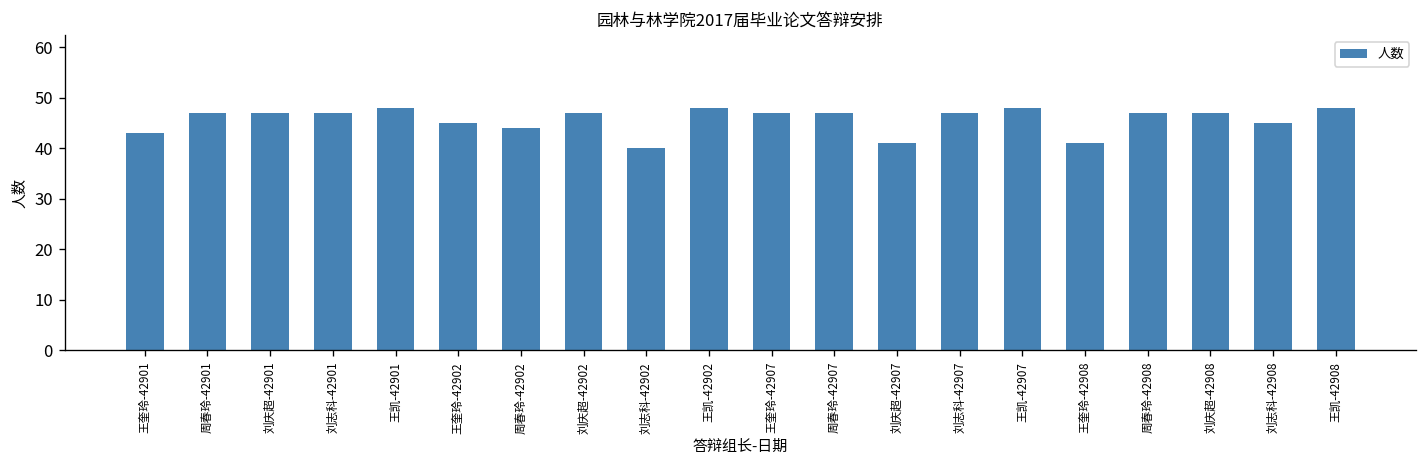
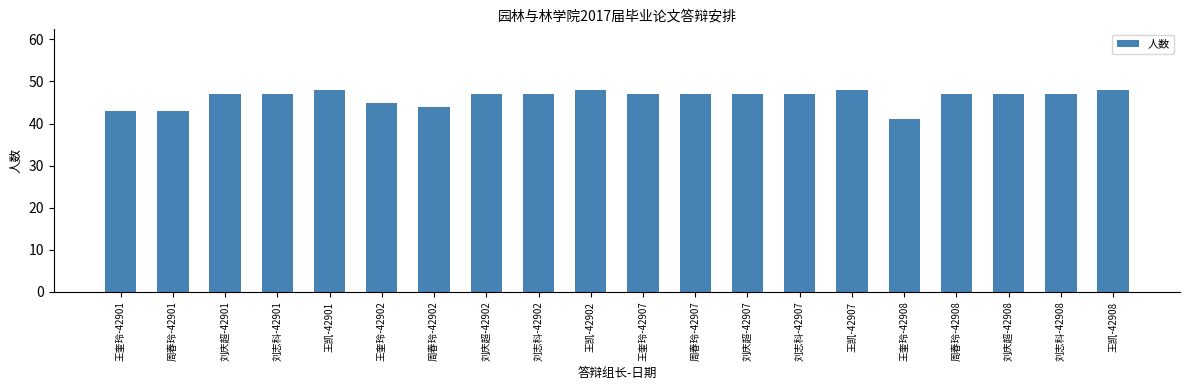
  {
    "王奎玲-42901": 43,
-   "周春玲-42901": 47,
+   "周春玲-42901": 43,
    "刘庆超-42901": 47,
    "刘志科-42901": 47,
    "王凯-42901": 48,
    "王奎玲-42902": 45,
    "周春玲-42902": 44,
    "刘庆超-42902": 47,
-   "刘志科-42902": 40,
+   "刘志科-42902": 47,
    "王凯-42902": 48,
    "王奎玲-42907": 47,
    "周春玲-42907": 47,
-   "刘庆超-42907": 41,
+   "刘庆超-42907": 47,
    "刘志科-42907": 47,
    "王凯-42907": 48,
    "王奎玲-42908": 41,
    "周春玲-42908": 47,
    "刘庆超-42908": 47,
-   "刘志科-42908": 45,
+   "刘志科-42908": 47,
    "王凯-42908": 48
  }
